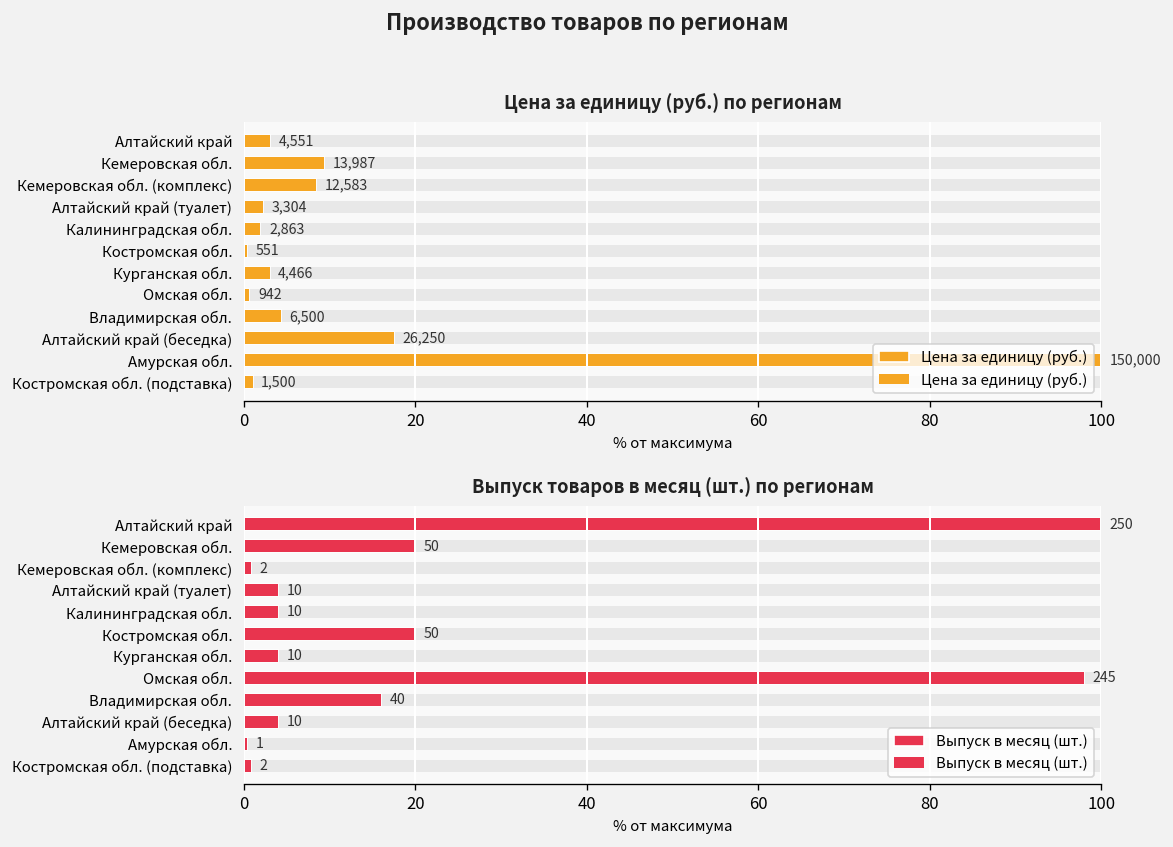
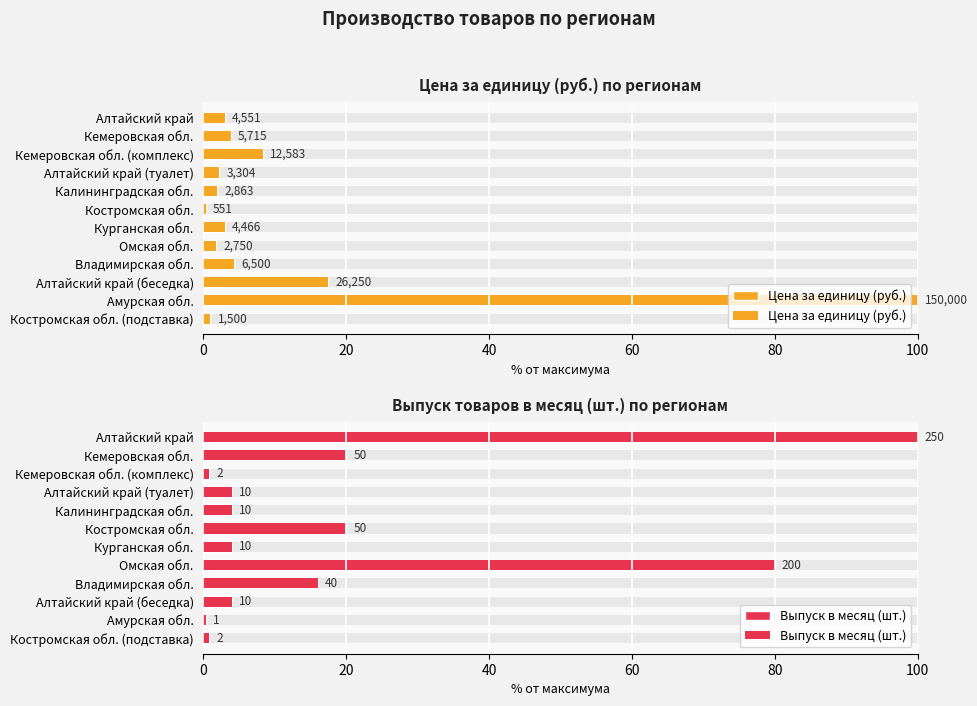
  {
    "Цена за единицу (руб.) по регионам": {
      "Цена за единицу (руб.)": {
-       "Кемеровская обл.": "13,987",
-       "Омская обл.": "942"
+       "Кемеровская обл.": "5,715",
+       "Омская обл.": "2,750"
      }
    },
    "Выпуск товаров в месяц (шт.) по регионам": {
      "Выпуск в месяц (шт.)": {
-       "Омская обл.": "245"
+       "Омская обл.": "200"
      }
    }
  }
